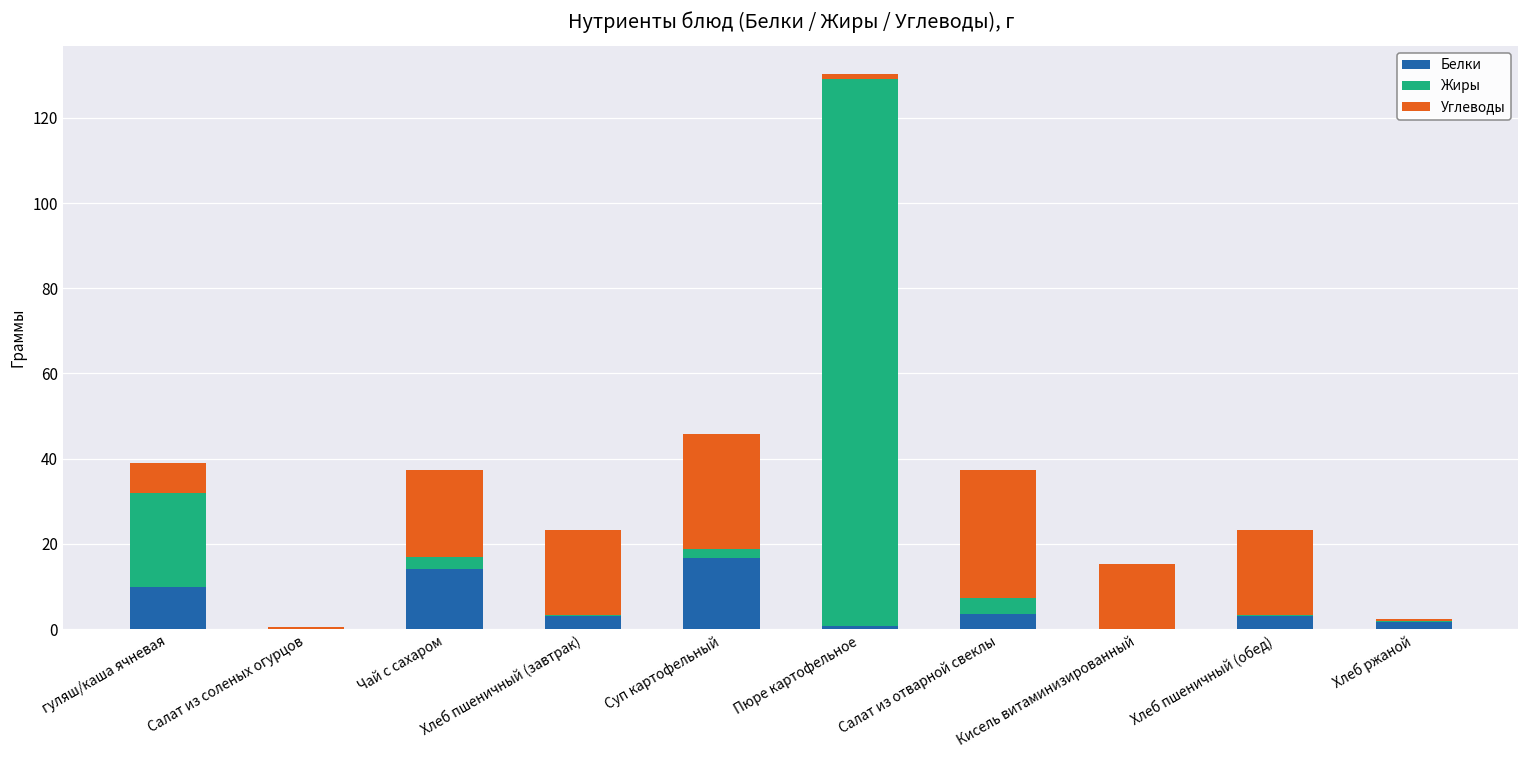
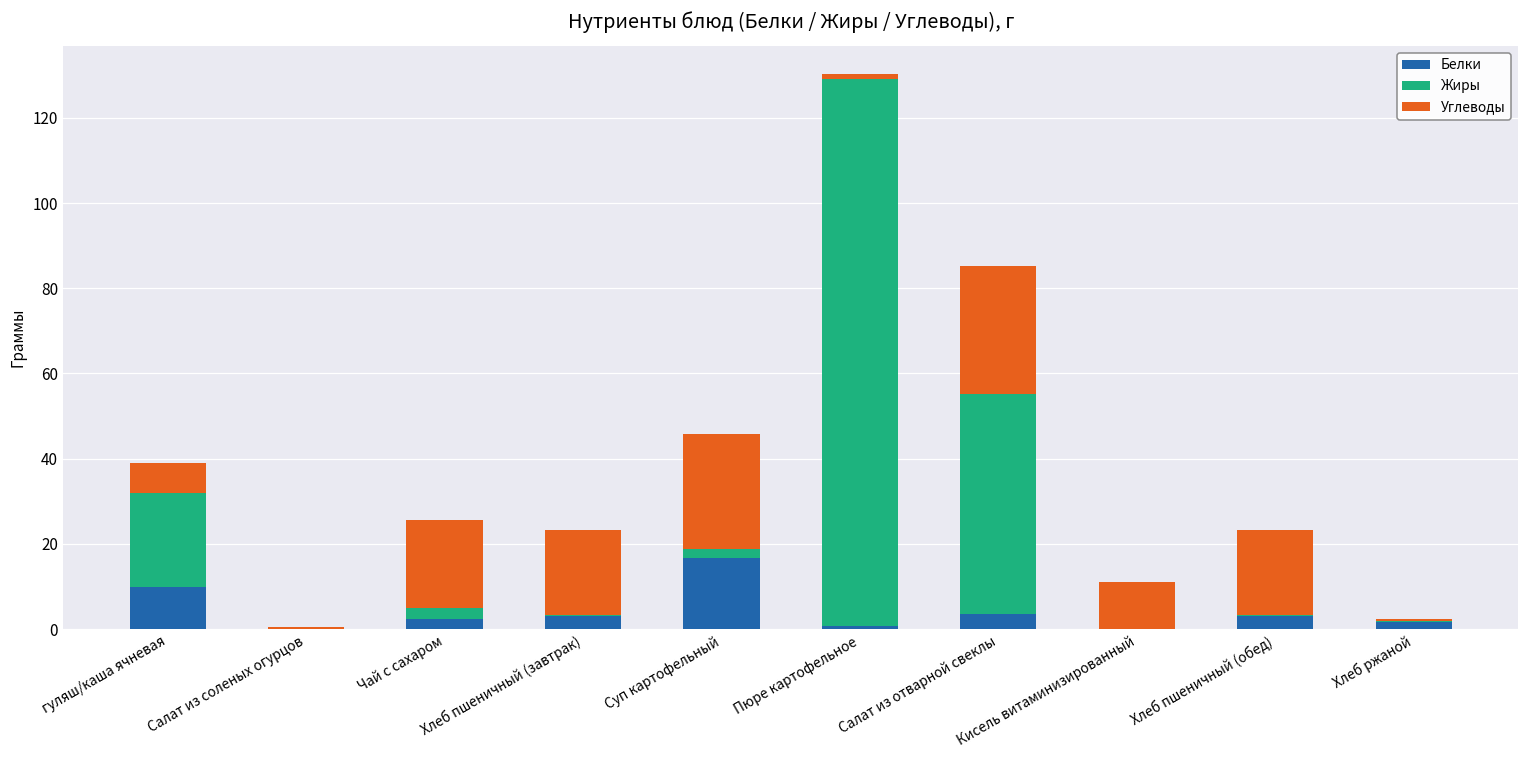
  {
    "Белки": {
      "гуляш/каша ячневая": 10,
-     "Чай с сахаром": 14,
+     "Чай с сахаром": 2,
      "Хлеб пшеничный (завтрак)": 3,
      "Суп картофельный": 17,
      "Пюре картофельное": 1,
      "Салат из отварной свеклы": 4,
      "Хлеб пшеничный (обед)": 3,
      "Хлеб ржаной": 2
    },
    "Жиры": {
      "гуляш/каша ячневая": 22,
      "Салат из соленых огурцов": 0,
      "Чай с сахаром": 3,
      "Суп картофельный": 2,
      "Пюре картофельное": 128,
-     "Салат из отварной свеклы": 4,
+     "Салат из отварной свеклы": 52,
      "Кисель витаминизированный": 0
    },
    "Углеводы": {
      "гуляш/каша ячневая": 7,
      "Чай с сахаром": 21,
      "Хлеб пшеничный (завтрак)": 20,
      "Суп картофельный": 27,
      "Пюре картофельное": 1,
      "Салат из отварной свеклы": 30,
-     "Кисель витаминизированный": 15,
+     "Кисель витаминизированный": 11,
      "Хлеб пшеничный (обед)": 20
    }
  }
